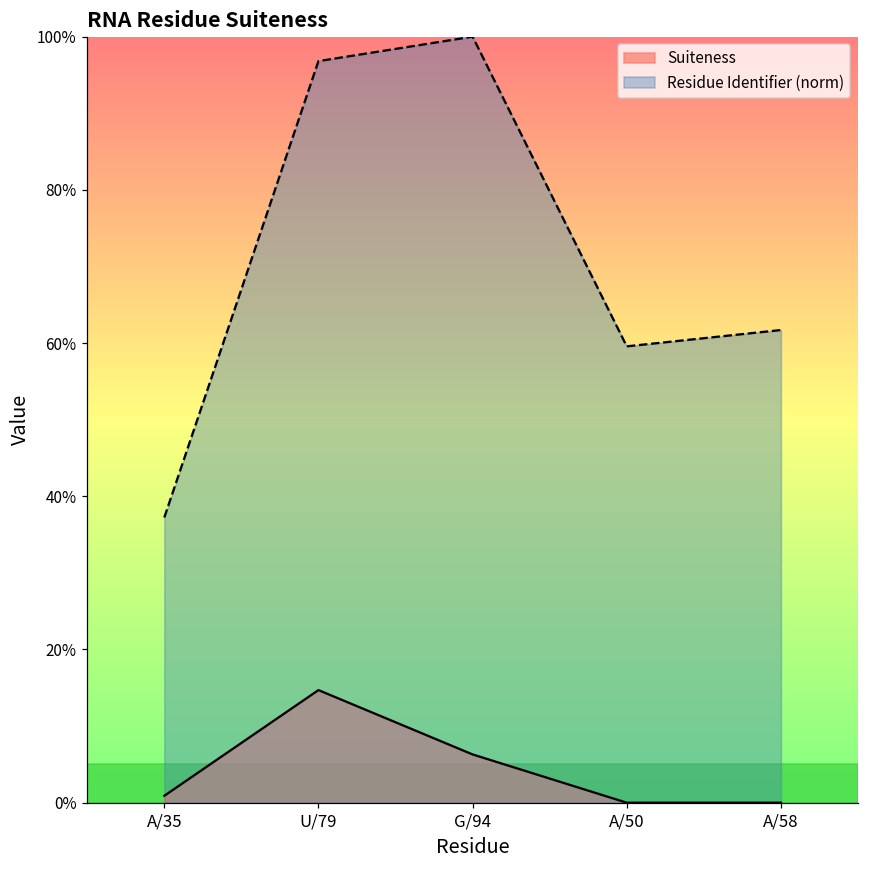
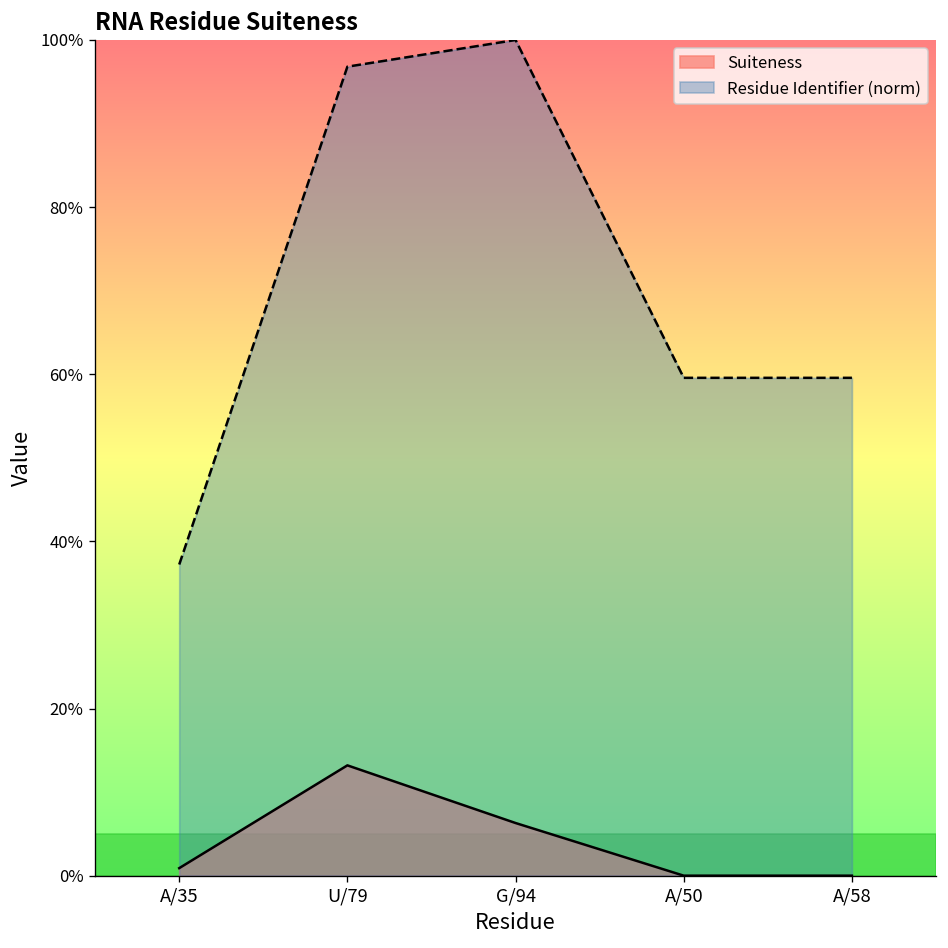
  {
    "Suiteness": {
-     "U/79": "15%",
+     "U/79": "13%",
      "G/94": "6%"
    },
    "Residue Identifier (norm)": {
      "A/35": "37%",
      "U/79": "97%",
      "G/94": "100%",
      "A/50": "60%",
-     "A/58": "62%"
+     "A/58": "60%"
    }
  }
